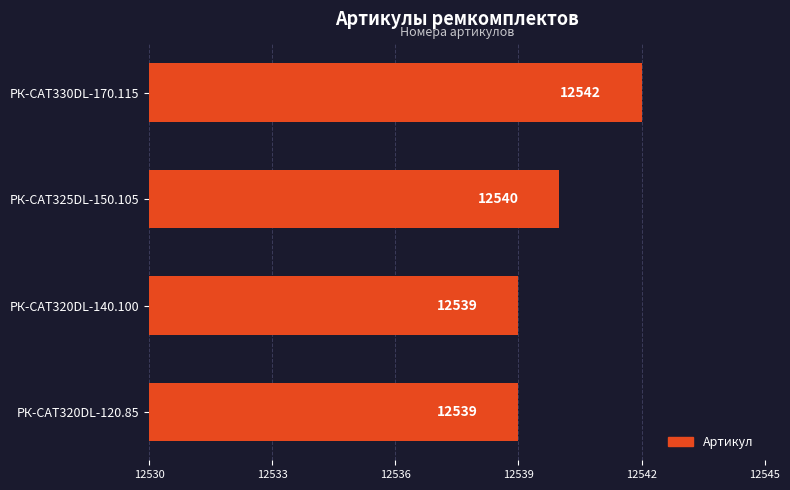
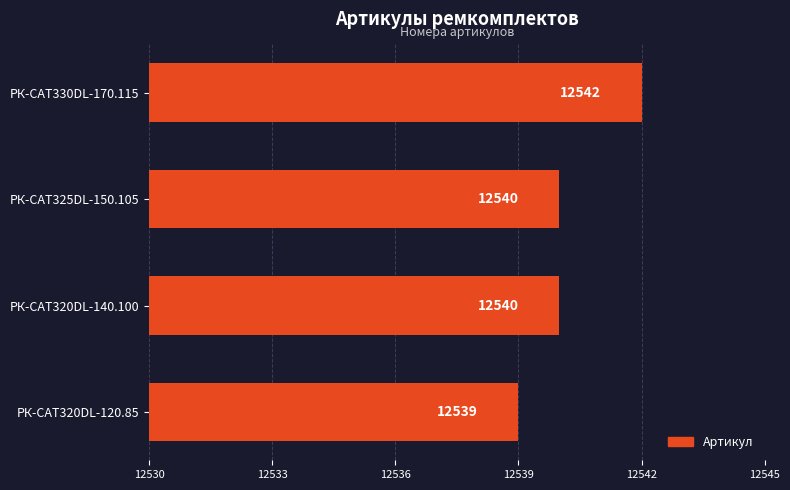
  {
    "РК-CAT330DL-170.115": 12542,
    "РК-CAT325DL-150.105": 12540,
-   "РК-CAT320DL-140.100": 12539,
+   "РК-CAT320DL-140.100": 12540,
    "РК-CAT320DL-120.85": 12539
  }
